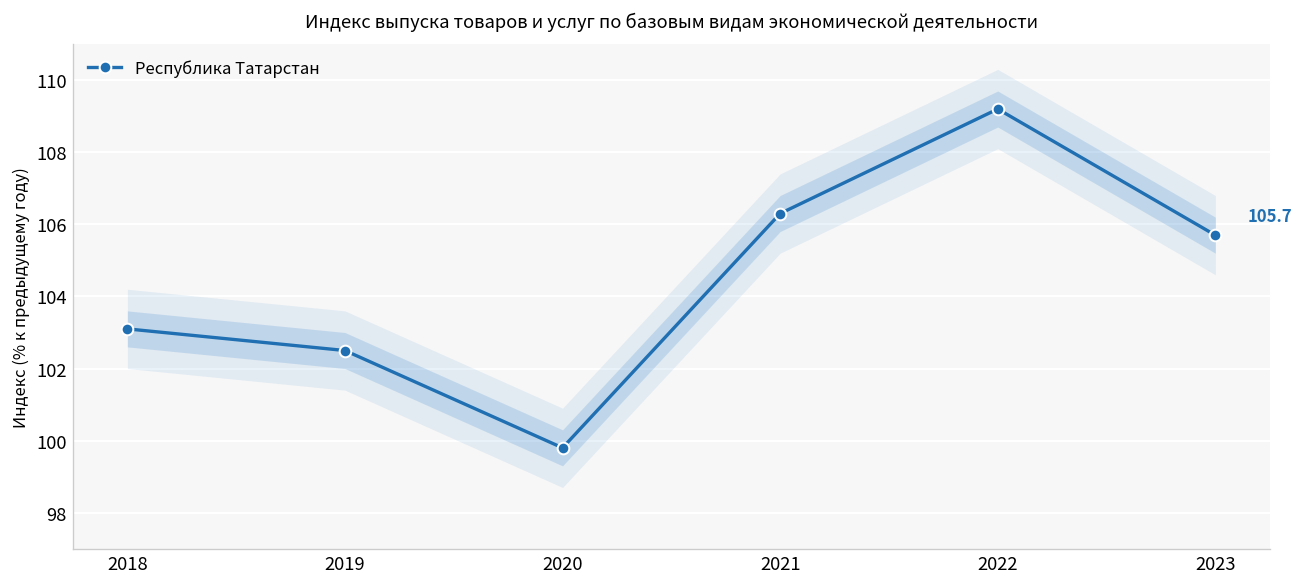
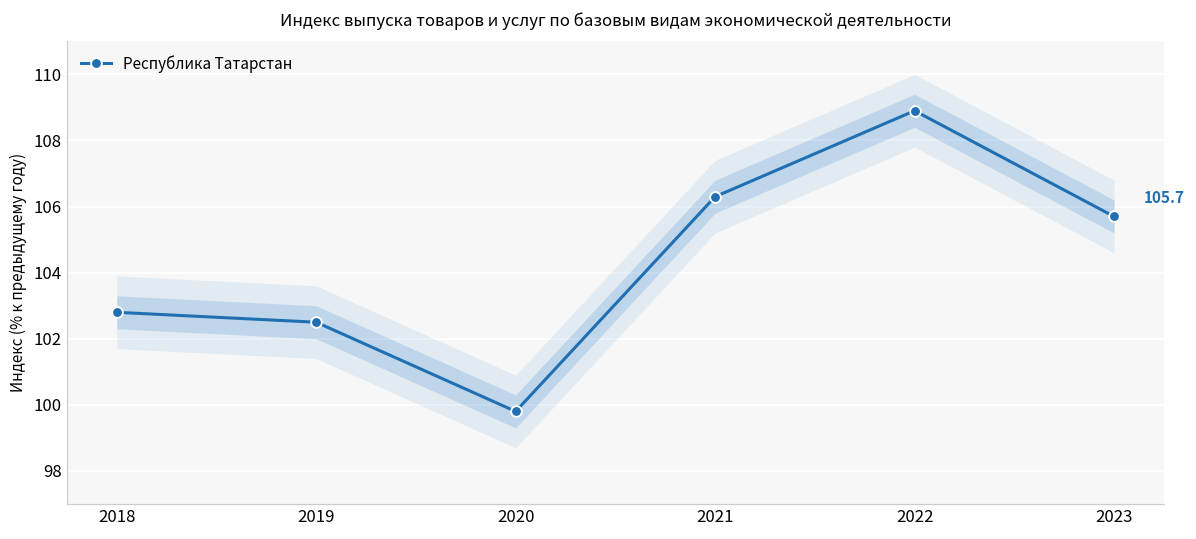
  {
    "Республика Татарстан": {
-     "2018": 103.1,
+     "2018": 102.8,
      "2019": 102.5,
      "2020": 99.8,
      "2021": 106.3,
-     "2022": 109.2,
+     "2022": 108.9,
      "2023": 105.7
    }
  }
